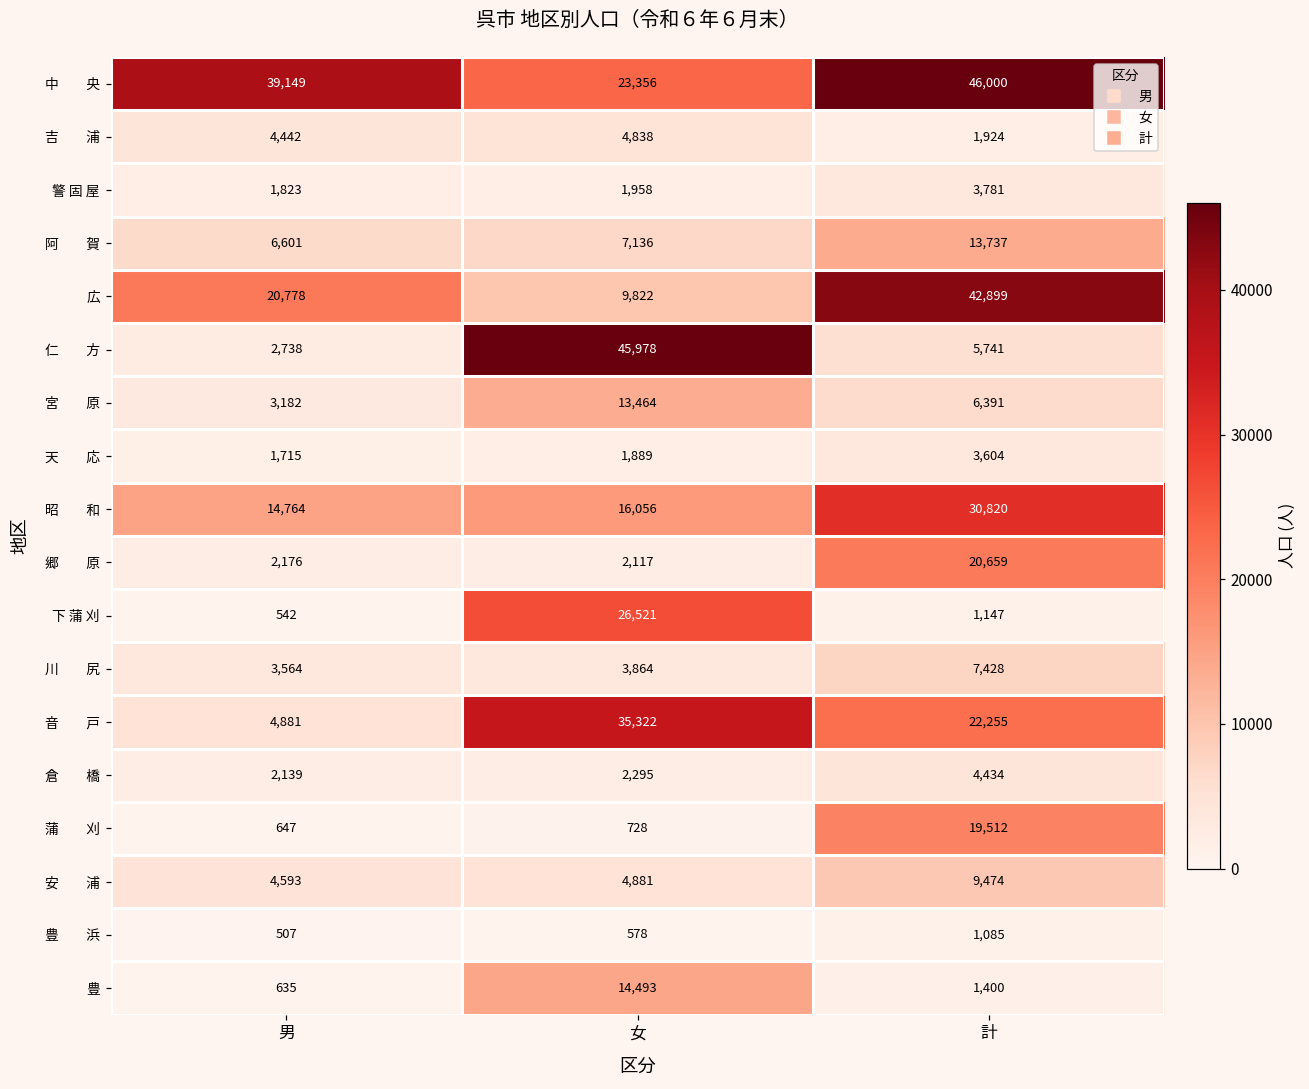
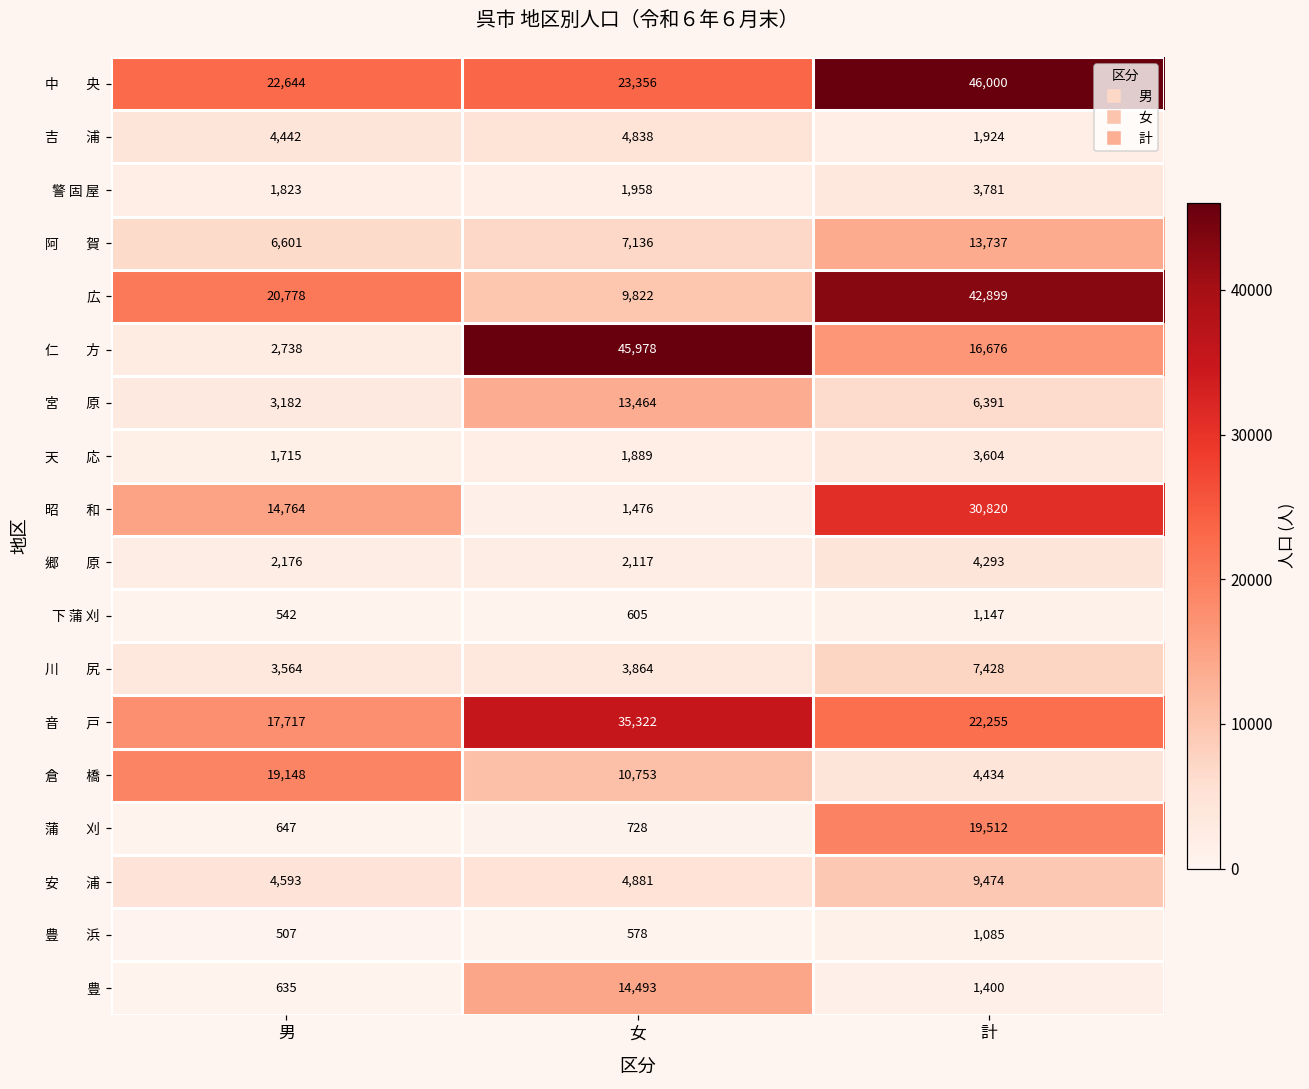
  {
    "中 央": {
-     "男": "39,149",
+     "男": "22,644",
      "女": "23,356",
      "計": "46,000"
    },
    "吉 浦": {
      "男": "4,442",
      "女": "4,838",
      "計": "1,924"
    },
    "警 固 屋": {
      "男": "1,823",
      "女": "1,958",
      "計": "3,781"
    },
    "阿 賀": {
      "男": "6,601",
      "女": "7,136",
      "計": "13,737"
    },
    "広": {
      "男": "20,778",
      "女": "9,822",
      "計": "42,899"
    },
    "仁 方": {
      "男": "2,738",
      "女": "45,978",
-     "計": "5,741"
+     "計": "16,676"
    },
    "宮 原": {
      "男": "3,182",
      "女": "13,464",
      "計": "6,391"
    },
    "天 応": {
      "男": "1,715",
      "女": "1,889",
      "計": "3,604"
    },
    "昭 和": {
      "男": "14,764",
-     "女": "16,056",
+     "女": "1,476",
      "計": "30,820"
    },
    "郷 原": {
      "男": "2,176",
      "女": "2,117",
-     "計": "20,659"
+     "計": "4,293"
    },
    "下 蒲 刈": {
      "男": "542",
-     "女": "26,521",
+     "女": "605",
      "計": "1,147"
    },
    "川 尻": {
      "男": "3,564",
      "女": "3,864",
      "計": "7,428"
    },
    "音 戸": {
-     "男": "4,881",
+     "男": "17,717",
      "女": "35,322",
      "計": "22,255"
    },
    "倉 橋": {
-     "男": "2,139",
-     "女": "2,295",
+     "男": "19,148",
+     "女": "10,753",
      "計": "4,434"
    },
    "蒲 刈": {
      "男": "647",
      "女": "728",
      "計": "19,512"
    },
    "安 浦": {
      "男": "4,593",
      "女": "4,881",
      "計": "9,474"
    },
    "豊 浜": {
      "男": "507",
      "女": "578",
      "計": "1,085"
    },
    "豊": {
      "男": "635",
      "女": "14,493",
      "計": "1,400"
    }
  }
